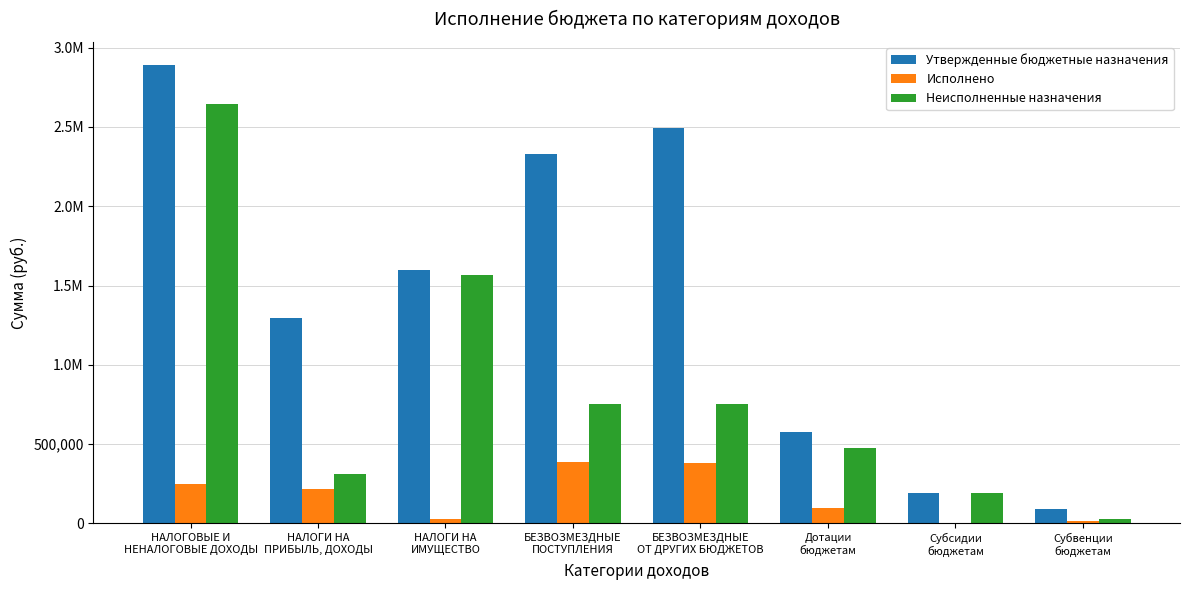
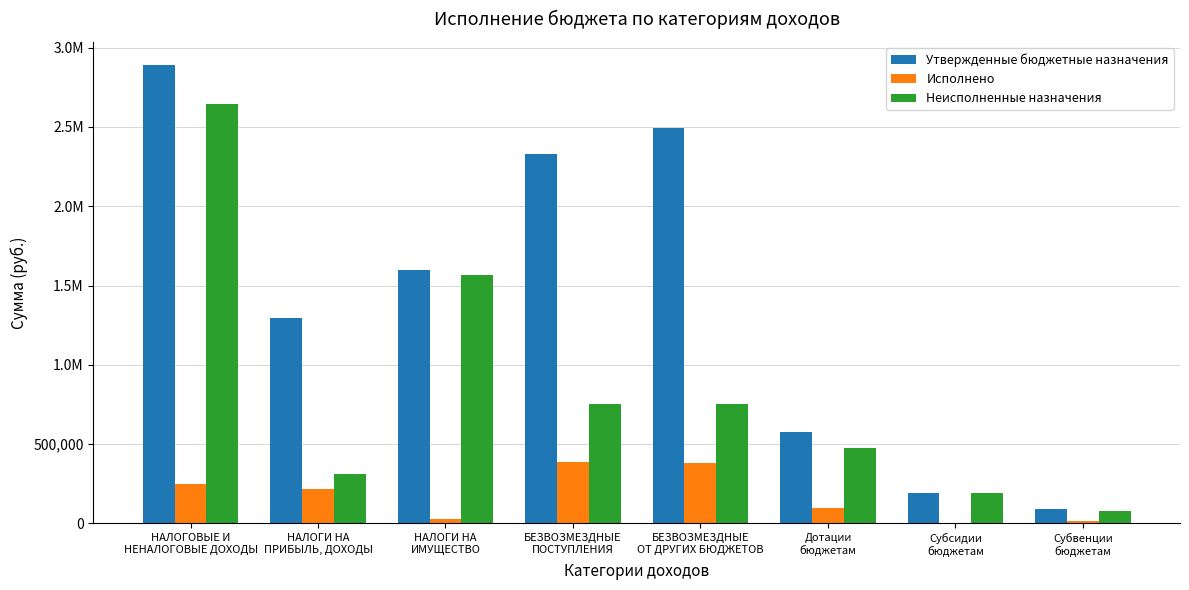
  {
    "Утвержденные бюджетные назначения": {
      "НАЛОГОВЫЕ И НЕНАЛОГОВЫЕ ДОХОДЫ": "2,890,000",
      "НАЛОГИ НА ПРИБЫЛЬ, ДОХОДЫ": "1,300,000",
      "НАЛОГИ НА ИМУЩЕСТВО": "1,590,000",
      "БЕЗВОЗМЕЗДНЫЕ ПОСТУПЛЕНИЯ": "2,330,000",
      "БЕЗВОЗМЕЗДНЫЕ ОТ ДРУГИХ БЮДЖЕТОВ": "2,490,000",
      "Дотации бюджетам": "570,000",
      "Субсидии бюджетам": "190,000",
      "Субвенции бюджетам": "90,000"
    },
    "Исполнено": {
      "НАЛОГОВЫЕ И НЕНАЛОГОВЫЕ ДОХОДЫ": "250,000",
      "НАЛОГИ НА ПРИБЫЛЬ, ДОХОДЫ": "220,000",
      "НАЛОГИ НА ИМУЩЕСТВО": "30,000",
      "БЕЗВОЗМЕЗДНЫЕ ПОСТУПЛЕНИЯ": "390,000",
      "БЕЗВОЗМЕЗДНЫЕ ОТ ДРУГИХ БЮДЖЕТОВ": "380,000",
      "Дотации бюджетам": "100,000",
      "Субсидии бюджетам": "0"
    },
    "Неисполненные назначения": {
      "НАЛОГОВЫЕ И НЕНАЛОГОВЫЕ ДОХОДЫ": "2,640,000",
      "НАЛОГИ НА ПРИБЫЛЬ, ДОХОДЫ": "310,000",
      "НАЛОГИ НА ИМУЩЕСТВО": "1,560,000",
      "БЕЗВОЗМЕЗДНЫЕ ПОСТУПЛЕНИЯ": "750,000",
      "БЕЗВОЗМЕЗДНЫЕ ОТ ДРУГИХ БЮДЖЕТОВ": "750,000",
      "Дотации бюджетам": "480,000",
      "Субсидии бюджетам": "190,000",
-     "Субвенции бюджетам": "30,000"
+     "Субвенции бюджетам": "80,000"
    }
  }
